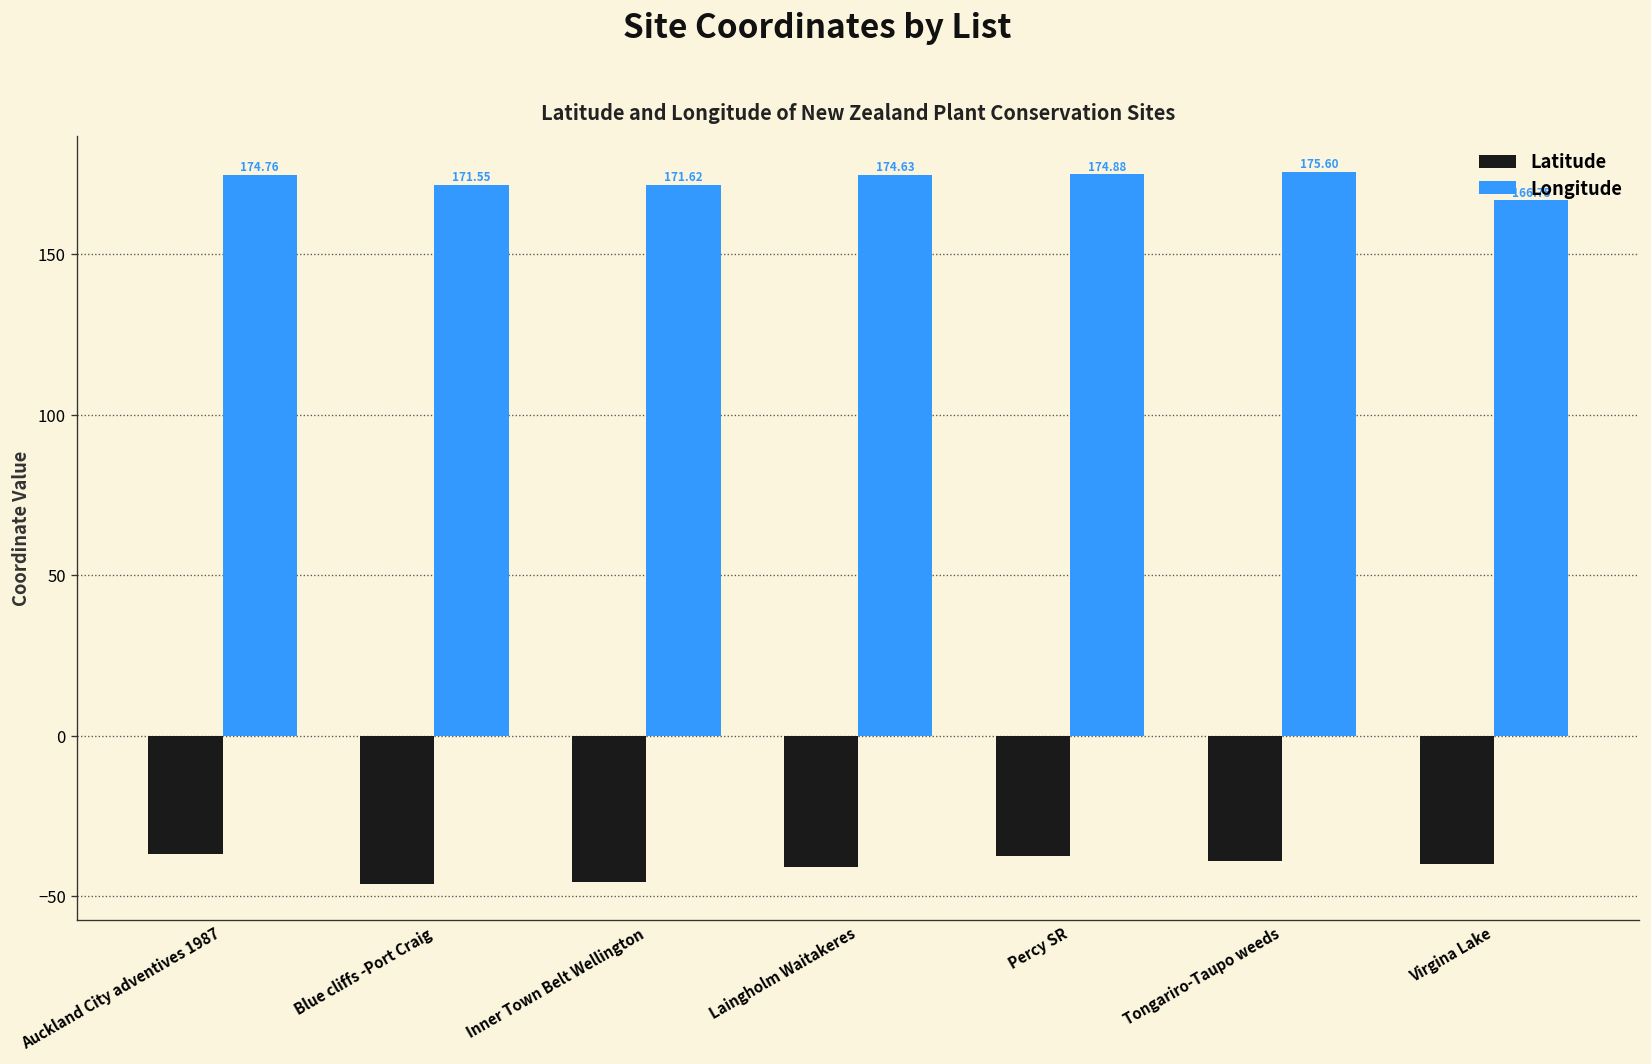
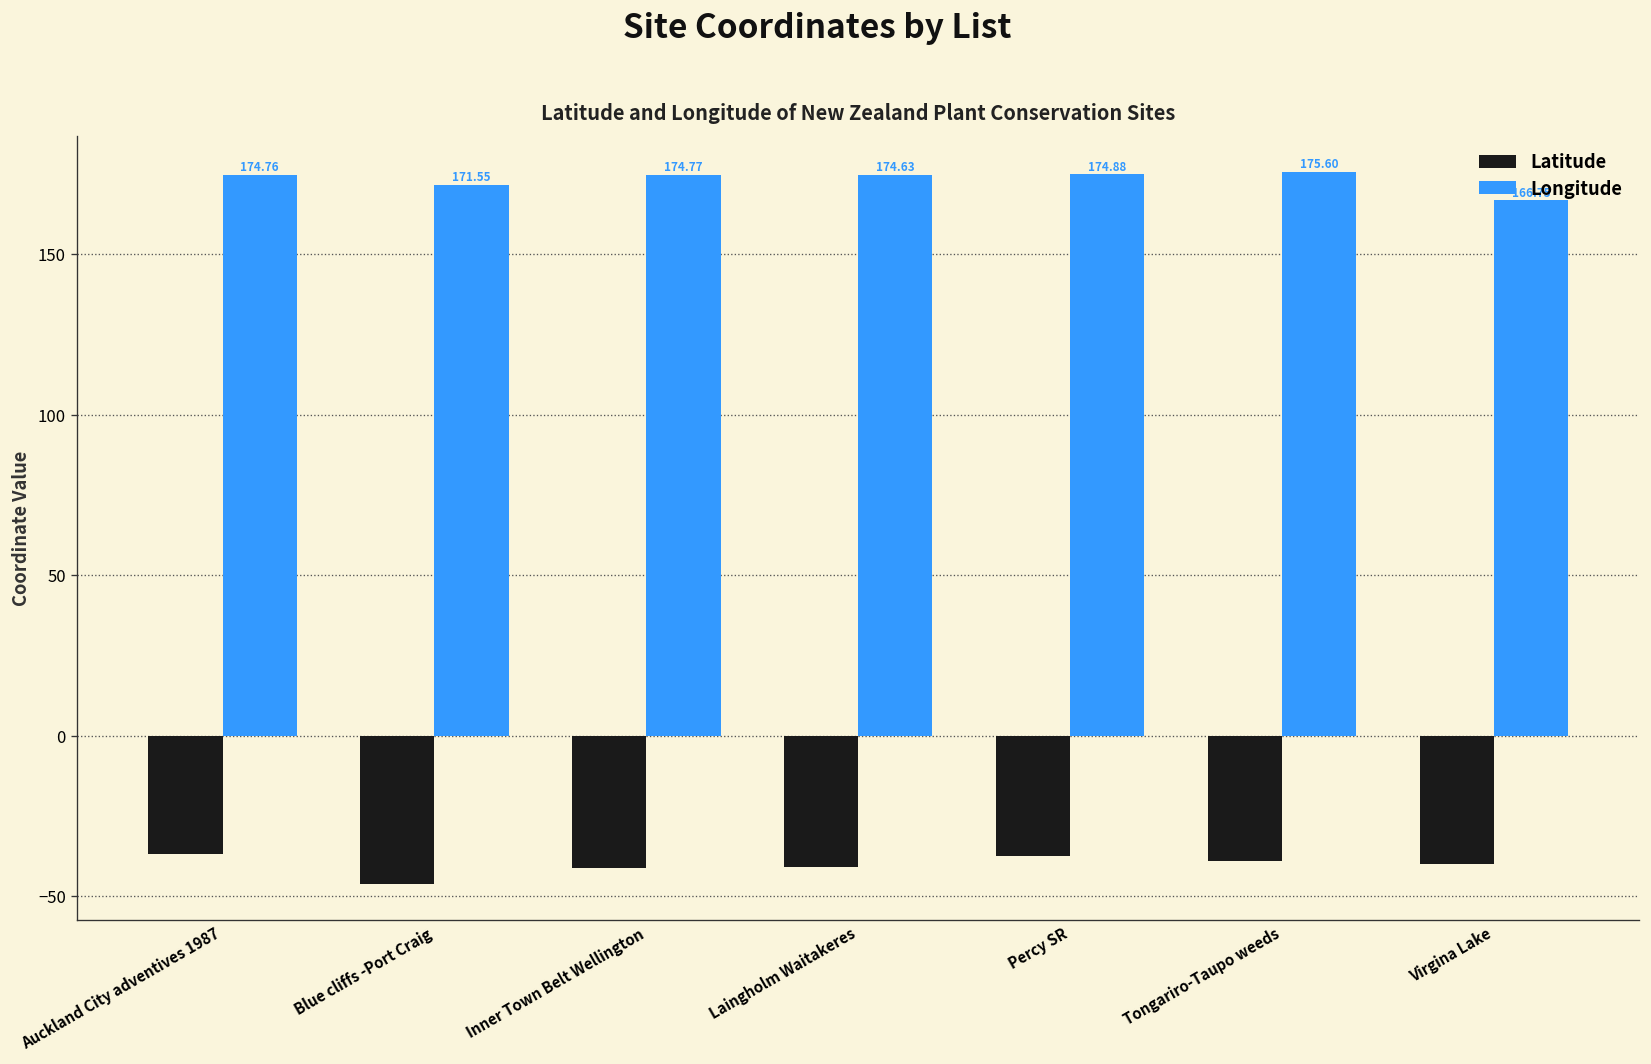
  {
    "Latitude": {
      "Auckland City adventives 1987": -37,
      "Blue cliffs -Port Craig": -46,
-     "Inner Town Belt Wellington": -45,
+     "Inner Town Belt Wellington": -41,
      "Laingholm Waitakeres": -41,
      "Percy SR": -37,
      "Tongariro-Taupo weeds": -39,
      "Virgina Lake": -40
    },
    "Longitude": {
      "Auckland City adventives 1987": 174.76,
      "Blue cliffs -Port Craig": 171.55,
-     "Inner Town Belt Wellington": 171.62,
+     "Inner Town Belt Wellington": 174.77,
      "Laingholm Waitakeres": 174.63,
      "Percy SR": 174.88,
      "Tongariro-Taupo weeds": 175.60,
      "Virgina Lake": 166.75
    }
  }
